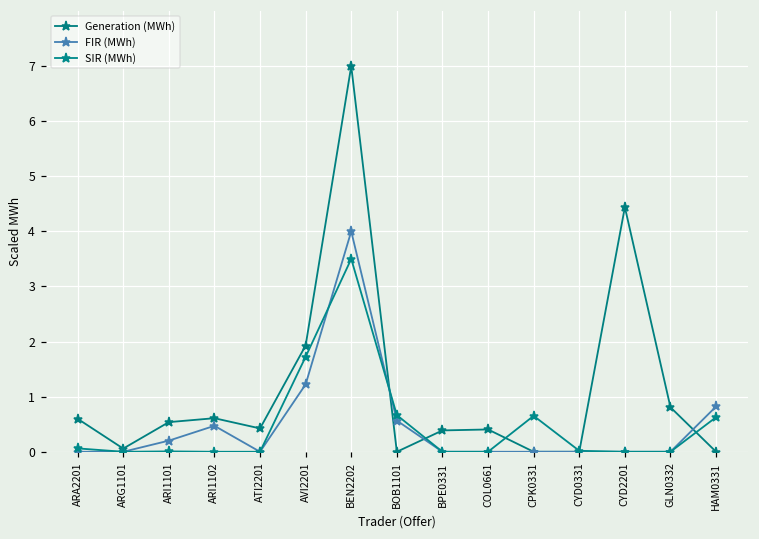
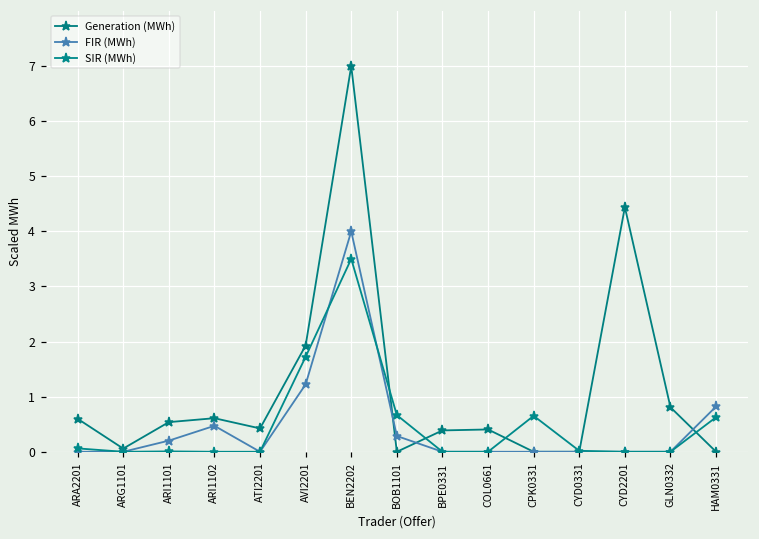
  {
    "FIR (MWh)": {
      "ARA2201": 0.0,
      "ARI1101": 0.2,
      "ARI1102": 0.5,
      "AVI2201": 1.2,
      "BEN2202": 4.0,
-     "BOB1101": 0.6,
+     "BOB1101": 0.3,
      "HAM0331": 0.8
    }
  }
